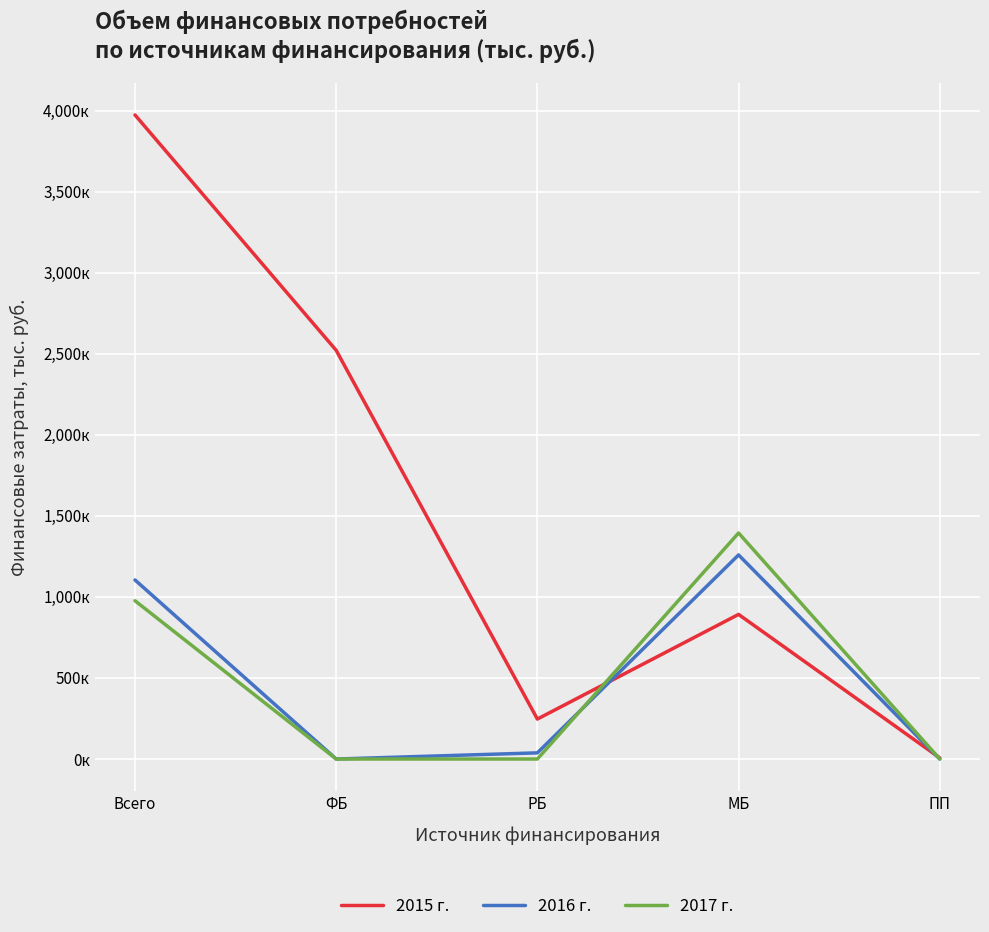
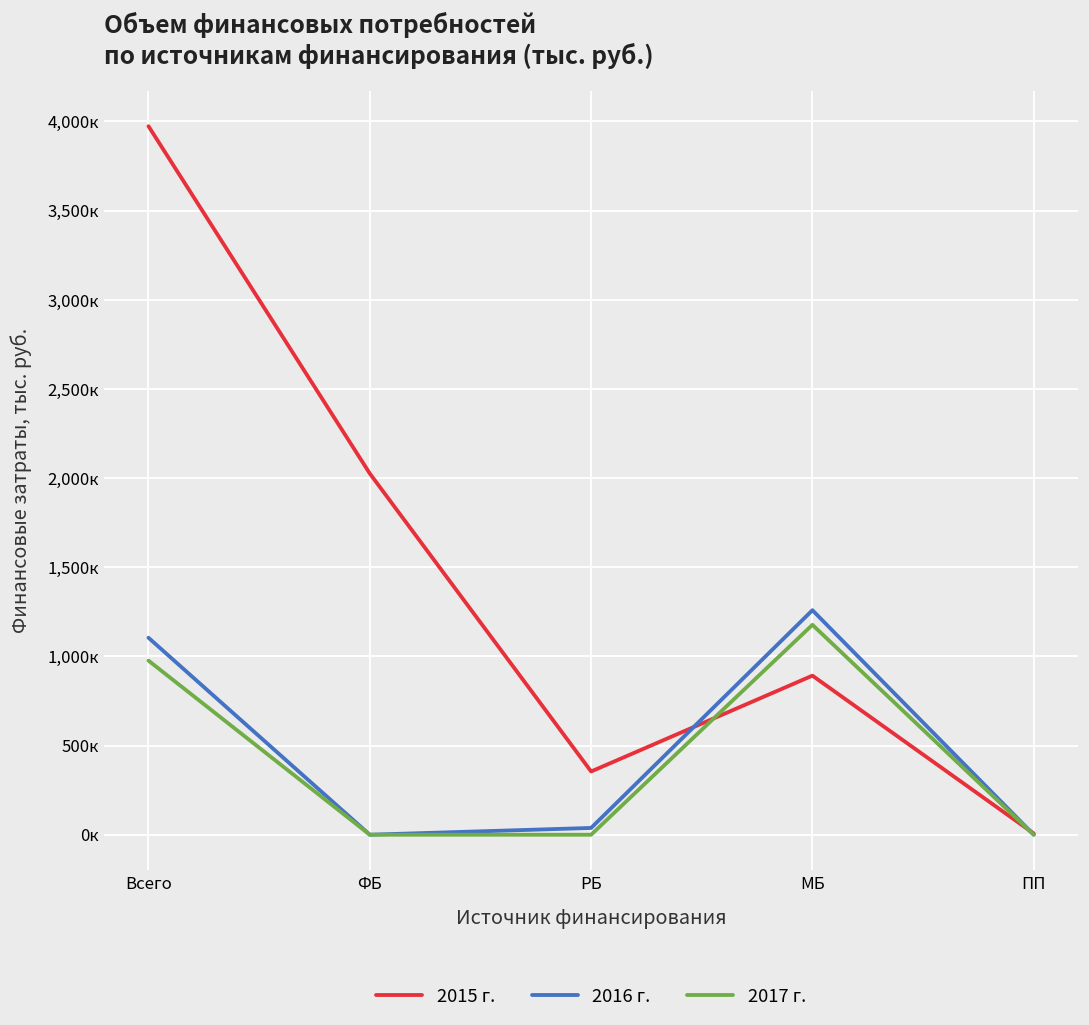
  {
    "2015 г.": {
      "Всего": "3,970к",
-     "ФБ": "2,520к",
-     "РБ": "250к",
+     "ФБ": "2,030к",
+     "РБ": "350к",
      "МБ": "890к"
    },
    "2016 г.": {
      "Всего": "1,100к",
      "РБ": "40к",
      "МБ": "1,260к"
    },
    "2017 г.": {
      "Всего": "980к",
      "РБ": "0к",
-     "МБ": "1,390к"
+     "МБ": "1,180к"
    }
  }
